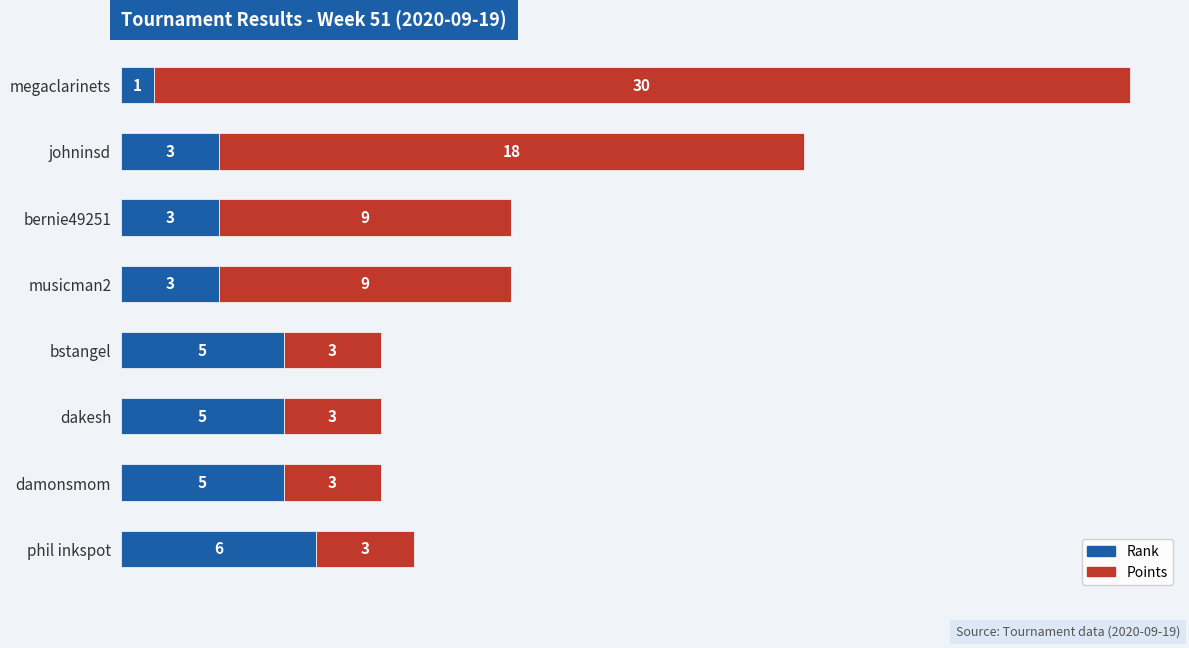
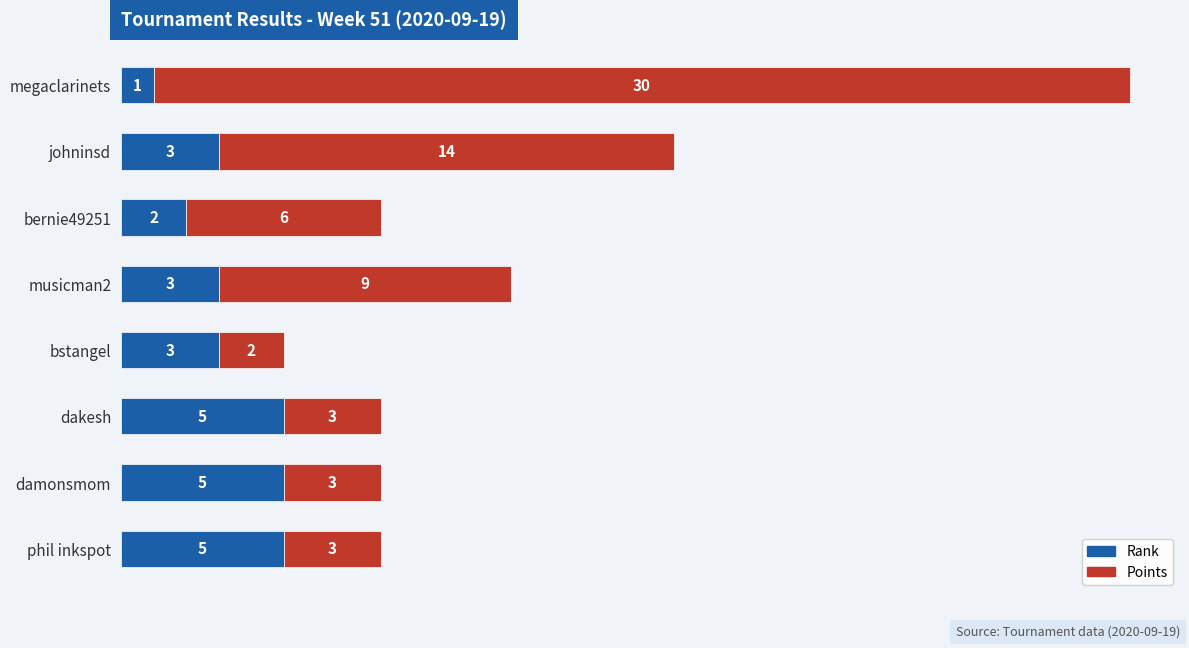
  {
    "Rank": {
      "megaclarinets": 1,
      "johninsd": 3,
-     "bernie49251": 3,
+     "bernie49251": 2,
      "musicman2": 3,
-     "bstangel": 5,
+     "bstangel": 3,
      "dakesh": 5,
      "damonsmom": 5,
-     "phil inkspot": 6
+     "phil inkspot": 5
    },
    "Points": {
      "megaclarinets": 30,
-     "johninsd": 18,
-     "bernie49251": 9,
+     "johninsd": 14,
+     "bernie49251": 6,
      "musicman2": 9,
-     "bstangel": 3,
+     "bstangel": 2,
      "dakesh": 3,
      "damonsmom": 3,
      "phil inkspot": 3
    }
  }
